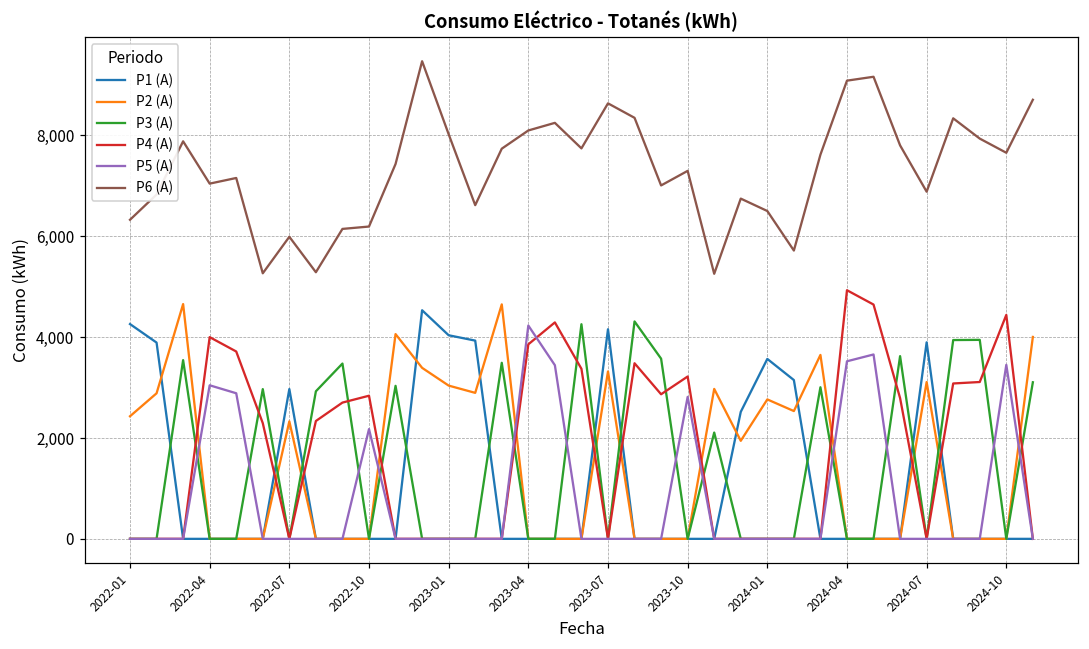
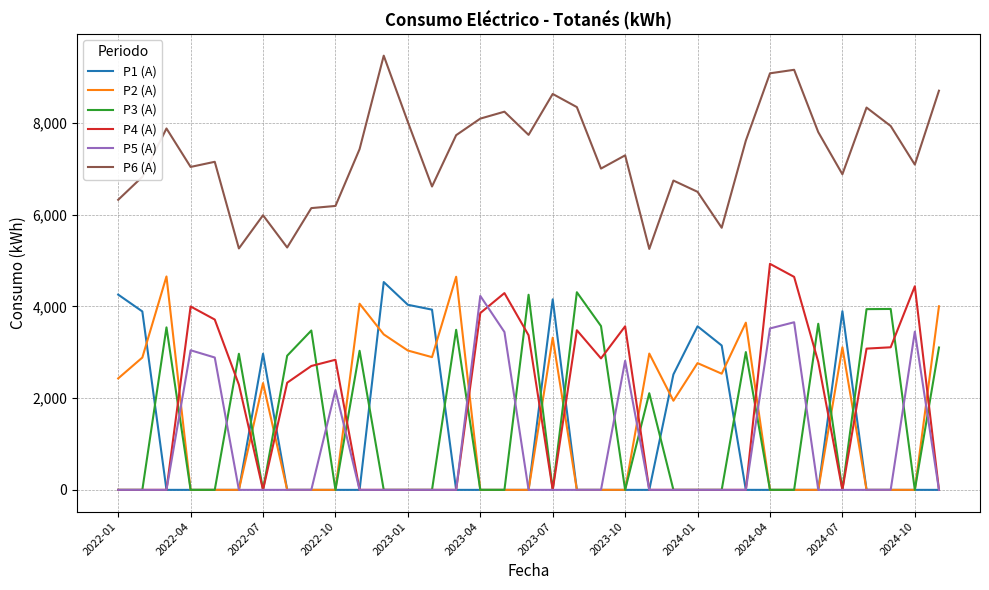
  {
    "P1 (A)": {
      "2022-01": "4,300",
      "2022-07": "3,000",
      "2023-01": "4,000",
      "2023-07": "4,200",
      "2024-01": "3,600",
      "2024-07": "3,900"
    },
    "P2 (A)": {
      "2022-01": "2,400",
      "2022-07": "2,300",
      "2023-01": "3,000",
      "2023-07": "3,300",
      "2024-01": "2,800",
      "2024-07": "3,100"
    },
    "P4 (A)": {
      "2022-04": "4,000",
      "2022-10": "2,800",
      "2023-04": "3,900",
-     "2023-10": "3,200",
+     "2023-10": "3,600",
      "2024-04": "4,900",
      "2024-10": "4,400"
    },
    "P5 (A)": {
      "2022-04": "3,000",
      "2022-10": "2,200",
      "2023-04": "4,200",
      "2023-10": "2,800",
      "2024-04": "3,500",
      "2024-10": "3,500"
    },
    "P6 (A)": {
      "2022-01": "6,300",
      "2022-04": "7,000",
      "2022-07": "6,000",
      "2022-10": "6,200",
      "2023-01": "8,000",
      "2023-04": "8,100",
      "2023-07": "8,600",
      "2023-10": "7,300",
      "2024-01": "6,500",
      "2024-04": "9,100",
      "2024-07": "6,900",
-     "2024-10": "7,700"
+     "2024-10": "7,100"
    }
  }
